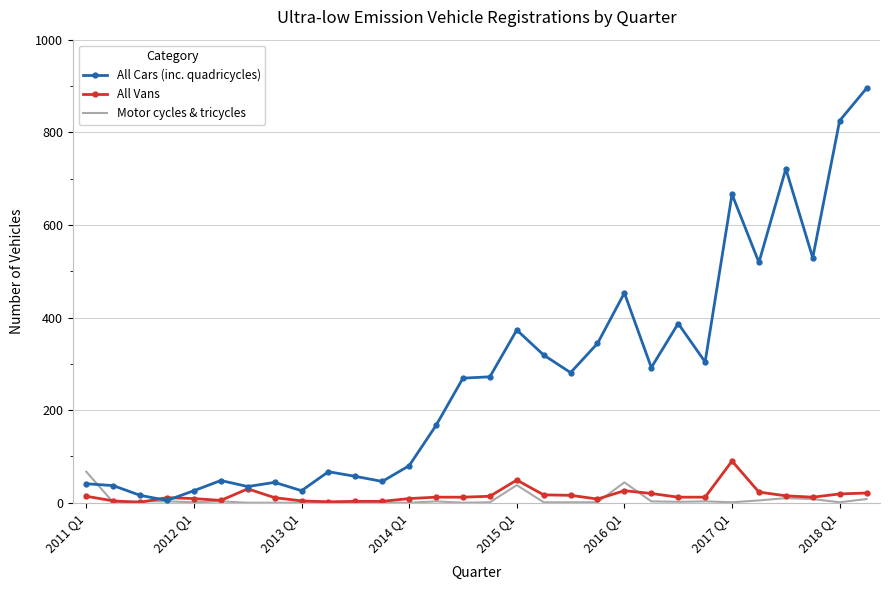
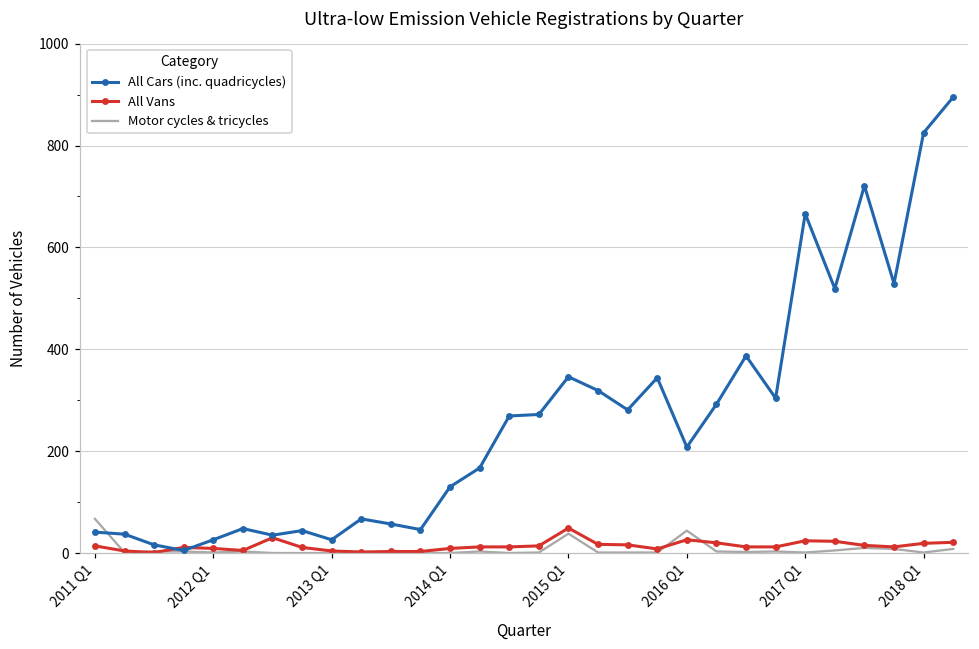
  {
    "All Cars (inc. quadricycles)": {
      "2011 Q1": 40,
      "2012 Q1": 30,
      "2013 Q1": 30,
-     "2014 Q1": 80,
-     "2015 Q1": 370,
-     "2016 Q1": 450,
+     "2014 Q1": 130,
+     "2015 Q1": 350,
+     "2016 Q1": 210,
      "2017 Q1": 670,
      "2018 Q1": 830
    },
    "All Vans": {
      "2011 Q1": 10,
      "2012 Q1": 10,
      "2014 Q1": 10,
      "2015 Q1": 50,
      "2016 Q1": 30,
-     "2017 Q1": 90,
+     "2017 Q1": 20,
      "2018 Q1": 20
    },
    "Motor cycles & tricycles": {
      "2011 Q1": 70,
      "2012 Q1": 0,
      "2014 Q1": 0,
      "2015 Q1": 40,
      "2016 Q1": 40,
      "2017 Q1": 0,
      "2018 Q1": 0
    }
  }
